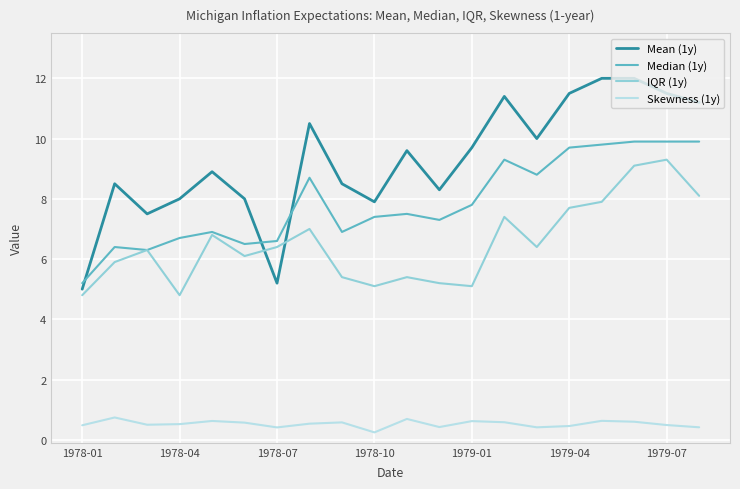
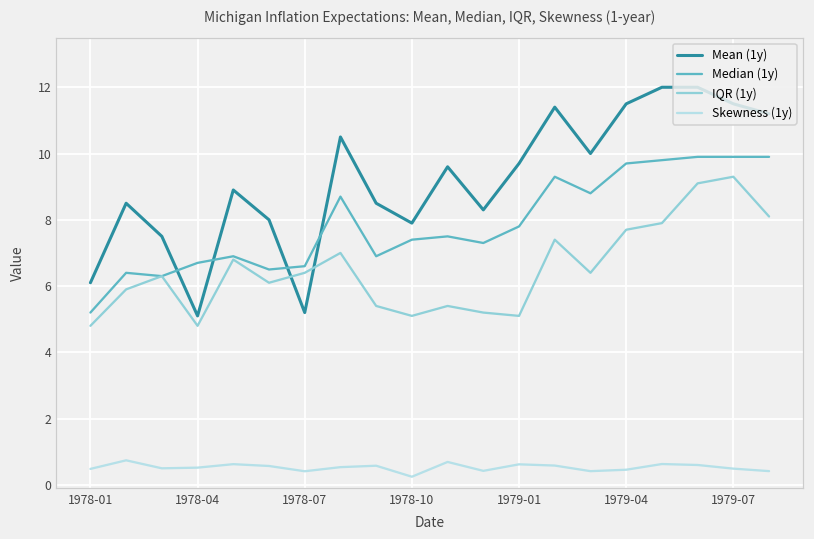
  {
    "Mean (1y)": {
-     "1978-01": 5.0,
-     "1978-04": 8.0,
+     "1978-01": 6.1,
+     "1978-04": 5.1,
      "1978-07": 5.2,
      "1978-10": 7.9,
      "1979-01": 9.7,
      "1979-04": 11.5
    }
  }
